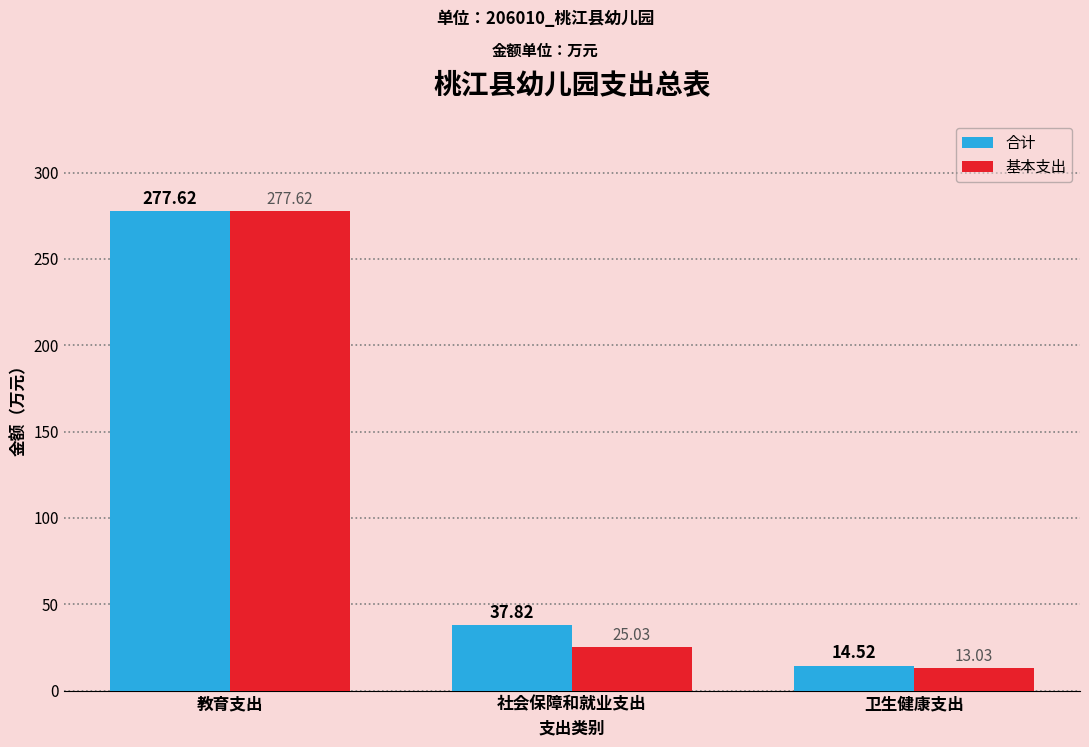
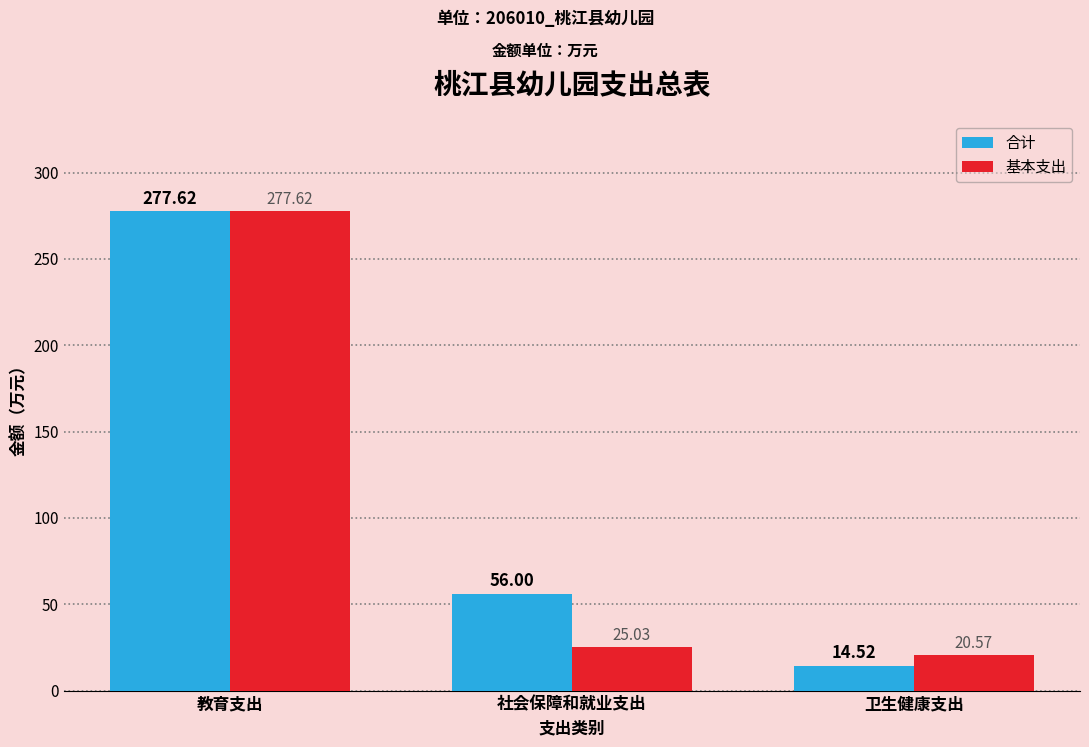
  {
    "合计": {
      "教育支出": 277.62,
-     "社会保障和就业支出": 37.82,
+     "社会保障和就业支出": 56.00,
      "卫生健康支出": 14.52
    },
    "基本支出": {
      "教育支出": 277.62,
      "社会保障和就业支出": 25.03,
-     "卫生健康支出": 13.03
+     "卫生健康支出": 20.57
    }
  }
